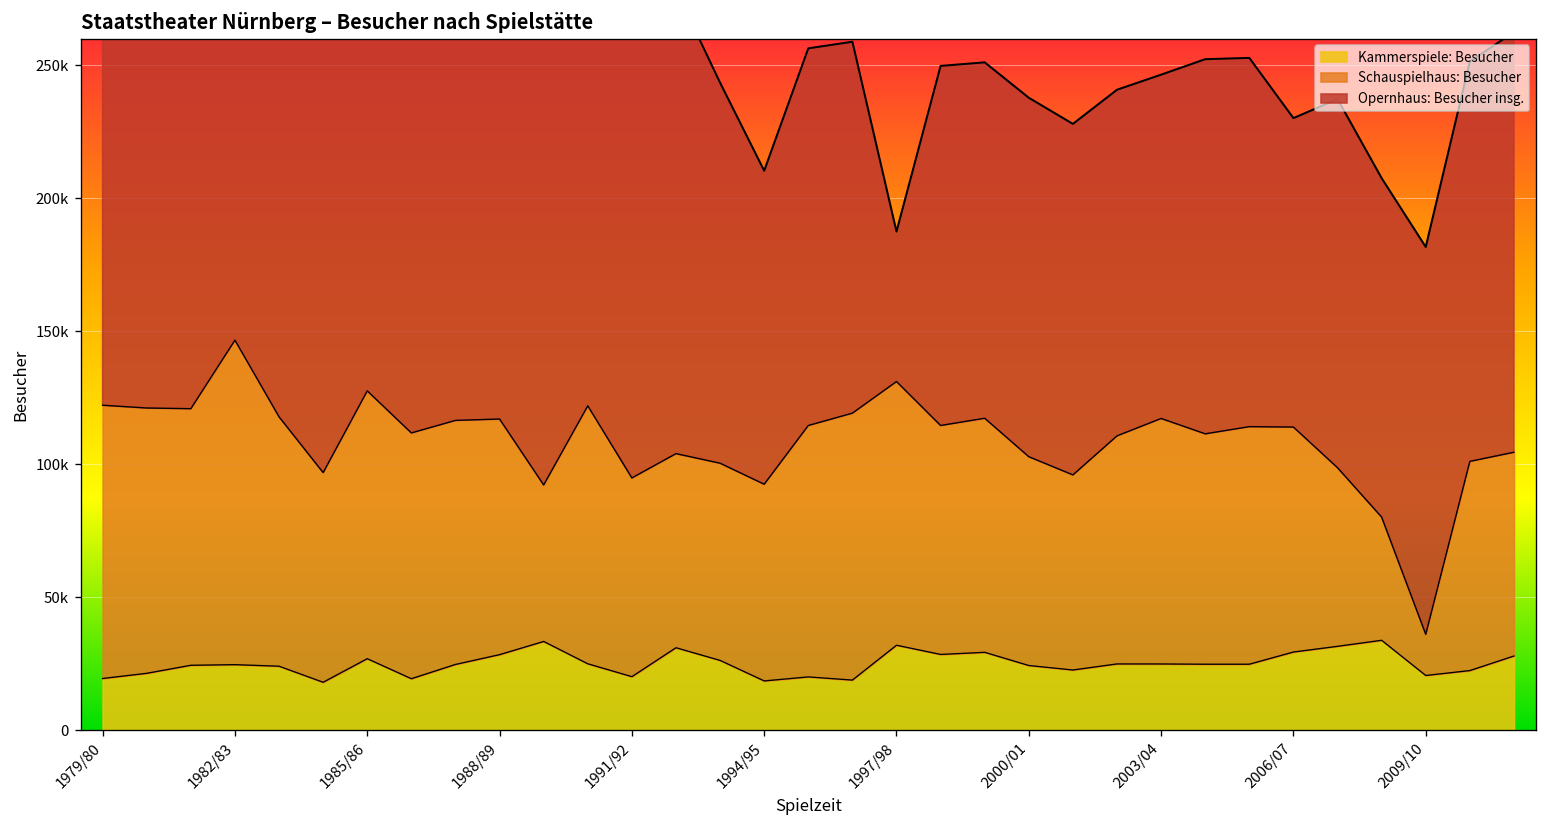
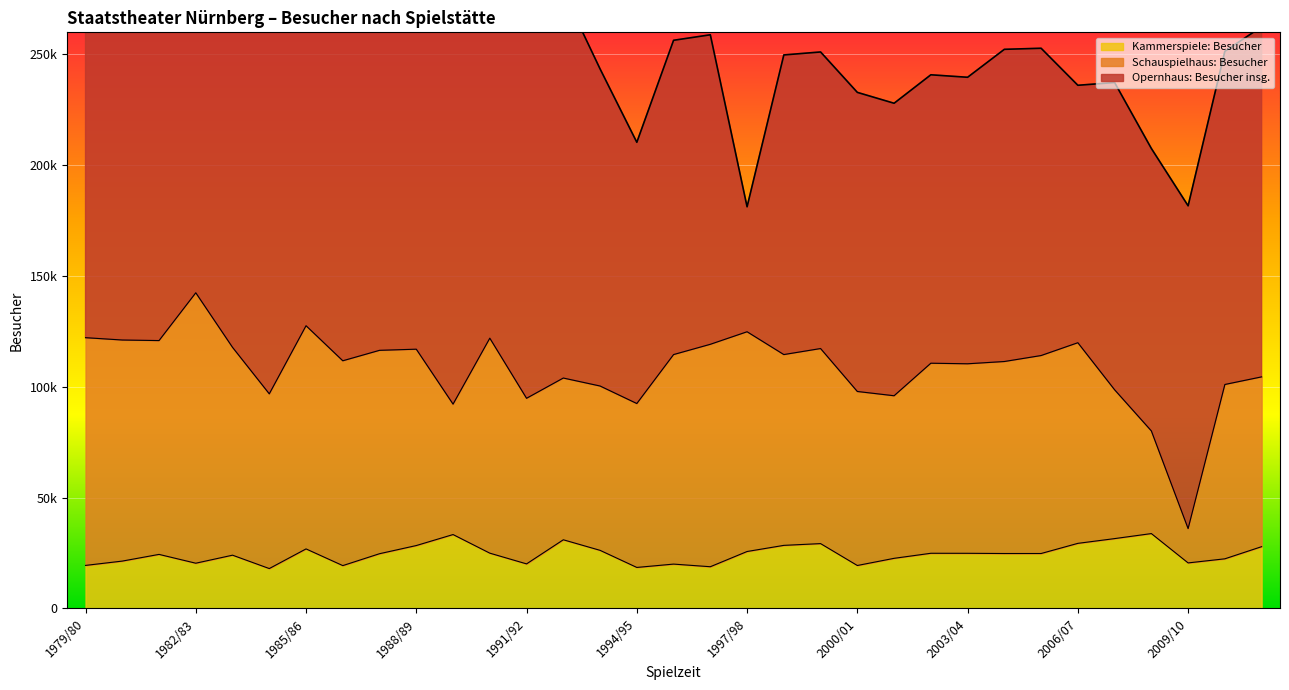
  {
    "Kammerspiele: Besucher": {
      "1979/80": 19000,
-     "1982/83": 25000,
+     "1982/83": 20000,
      "1985/86": 27000,
      "1988/89": 28000,
      "1991/92": 20000,
      "1994/95": 18000,
-     "1997/98": 32000,
-     "2000/01": 24000,
+     "1997/98": 26000,
+     "2000/01": 19000,
      "2003/04": 25000,
      "2006/07": 29000,
      "2009/10": 21000
    },
    "Schauspielhaus: Besucher": {
      "1979/80": 103000,
      "1982/83": 122000,
      "1985/86": 101000,
      "1988/89": 89000,
      "1991/92": 75000,
      "1994/95": 74000,
      "1997/98": 99000,
      "2000/01": 79000,
-     "2003/04": 92000,
-     "2006/07": 85000,
+     "2003/04": 86000,
+     "2006/07": 91000,
      "2009/10": 16000
    },
    "Opernhaus: Besucher insg.": {
      "1994/95": 118000,
      "1997/98": 56000,
      "2000/01": 135000,
      "2003/04": 129000,
      "2006/07": 116000,
      "2009/10": 146000
    }
  }
